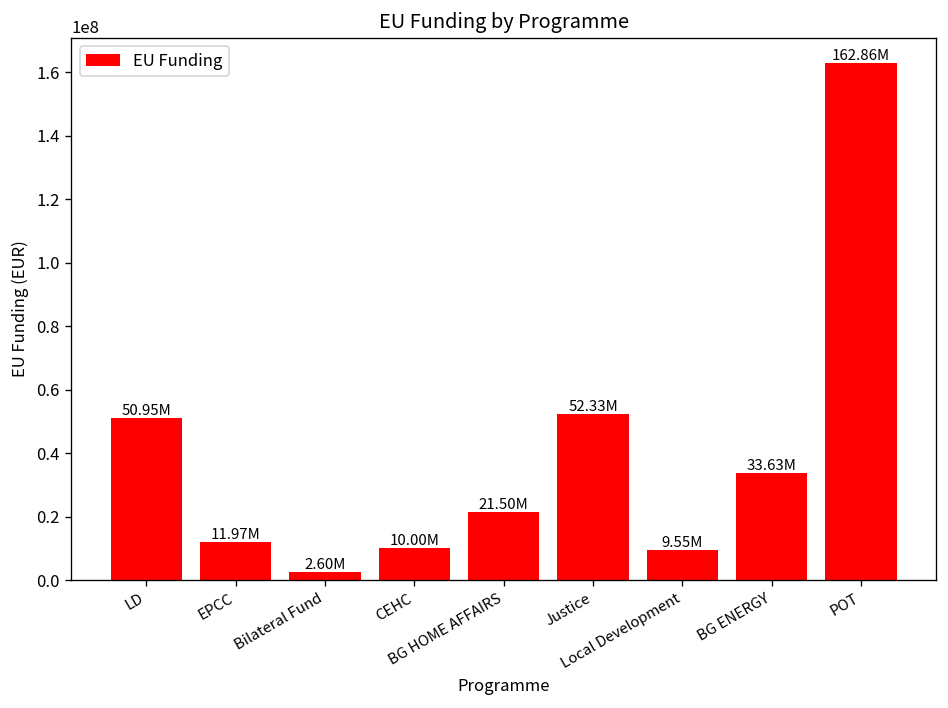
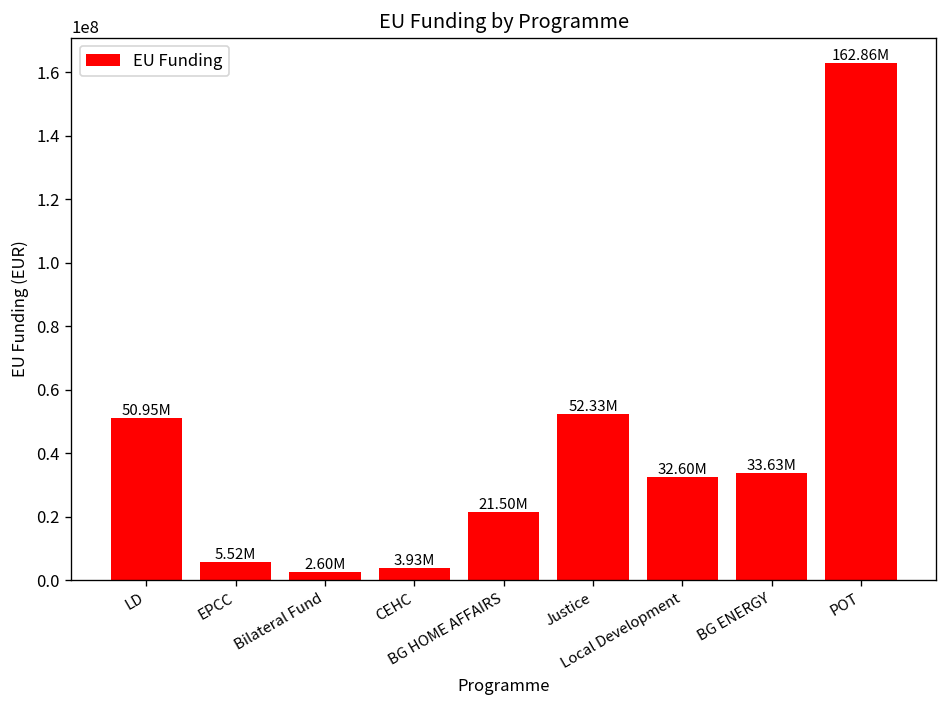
  {
    "LD": "50.95M",
-   "EPCC": "11.97M",
+   "EPCC": "5.52M",
    "Bilateral Fund": "2.60M",
-   "CEHC": "10.00M",
+   "CEHC": "3.93M",
    "BG HOME AFFAIRS": "21.50M",
    "Justice": "52.33M",
-   "Local Development": "9.55M",
+   "Local Development": "32.60M",
    "BG ENERGY": "33.63M",
    "POT": "162.86M"
  }
